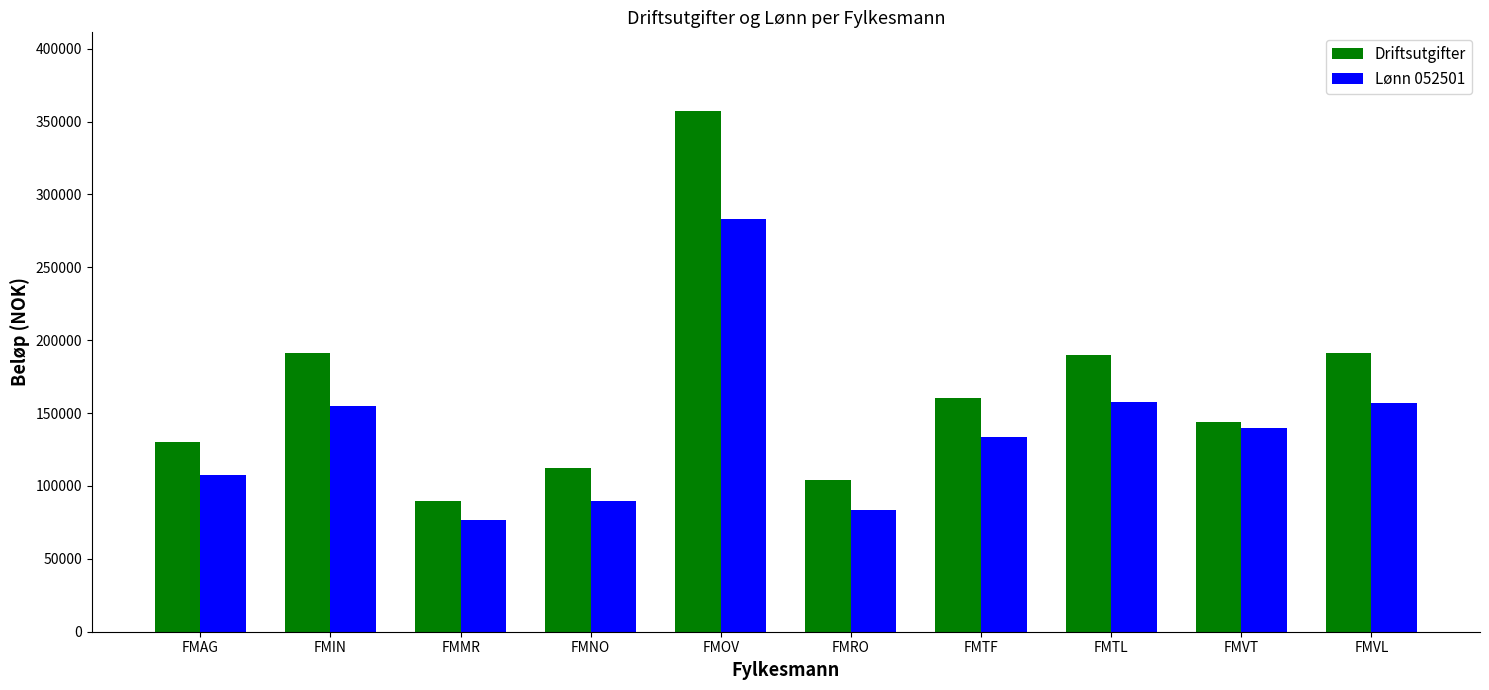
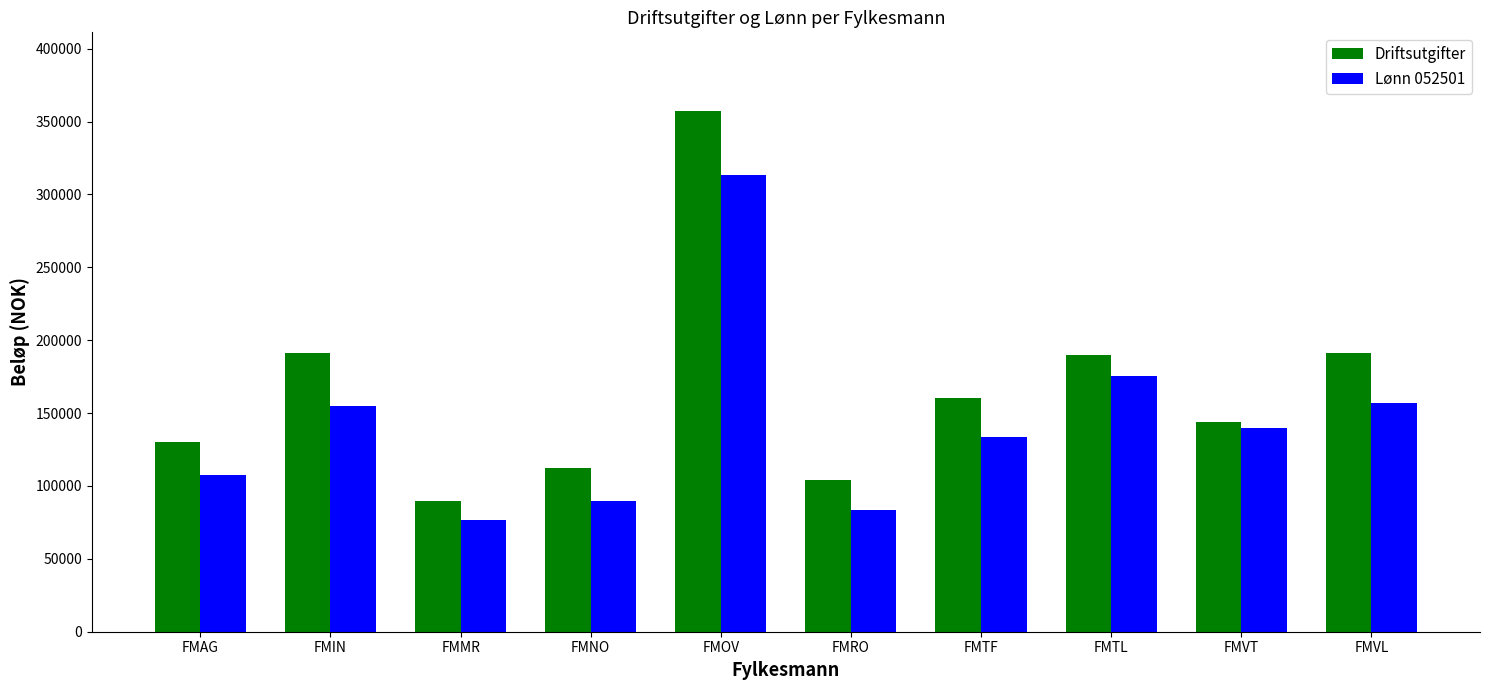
  {
    "Driftsutgifter": {
      "FMAG": 130000,
      "FMIN": 191000,
      "FMMR": 90000,
      "FMNO": 112000,
      "FMOV": 358000,
      "FMRO": 104000,
      "FMTF": 160000,
      "FMTL": 190000,
      "FMVT": 144000,
      "FMVL": 191000
    },
    "Lønn 052501": {
      "FMAG": 107000,
      "FMIN": 155000,
      "FMMR": 77000,
      "FMNO": 90000,
-     "FMOV": 283000,
+     "FMOV": 313000,
      "FMRO": 84000,
      "FMTF": 133000,
-     "FMTL": 158000,
+     "FMTL": 175000,
      "FMVT": 140000,
      "FMVL": 157000
    }
  }
